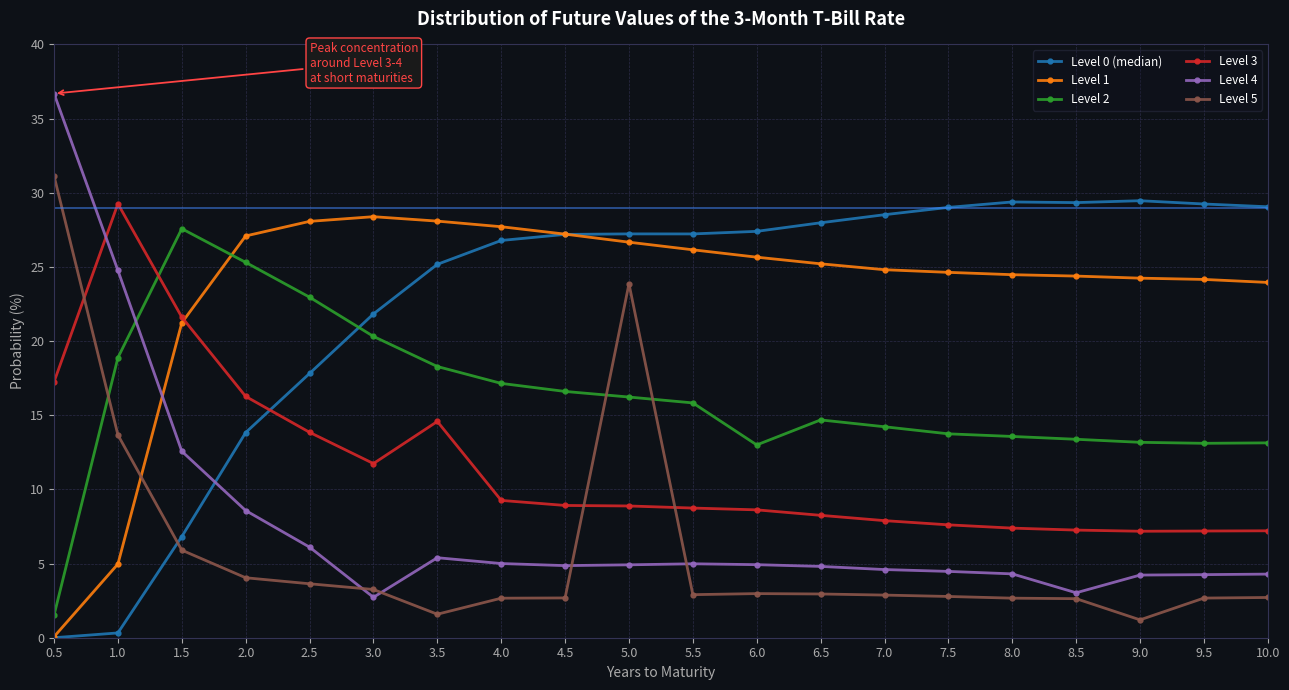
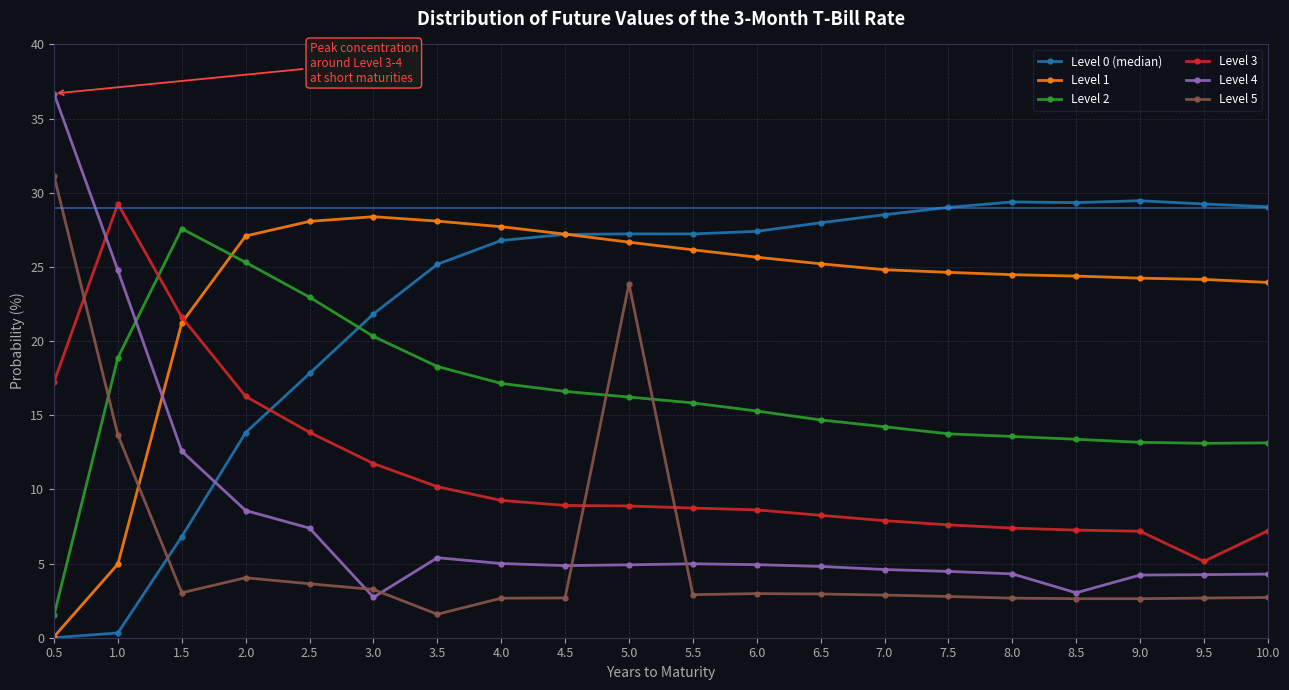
  {
    "Level 0 (median)": {
      "1.0": 0.3,
      "1.5": 6.8,
      "2.0": 13.8,
      "2.5": 17.8,
      "3.0": 21.8,
      "3.5": 25.2,
      "4.0": 26.8,
      "5.0": 27.2,
      "5.5": 27.2,
      "6.0": 27.4,
      "6.5": 28.0,
      "7.0": 28.5,
      "7.5": 29.0,
      "8.0": 29.4,
      "8.5": 29.3,
      "9.0": 29.5,
      "9.5": 29.2,
      "10.0": 29.1
    },
    "Level 1": {
      "1.0": 5.0,
      "1.5": 21.2,
      "2.0": 27.1,
      "2.5": 28.1,
      "3.0": 28.4,
      "3.5": 28.1,
      "4.0": 27.7,
      "5.0": 26.7,
      "5.5": 26.2,
      "6.0": 25.7,
      "6.5": 25.2,
      "7.0": 24.8,
      "7.5": 24.6,
      "8.0": 24.5,
      "8.5": 24.4,
      "9.0": 24.2,
      "9.5": 24.2,
      "10.0": 24.0
    },
    "Level 2": {
      "0.5": 1.5,
      "1.0": 18.9,
      "1.5": 27.6,
      "2.0": 25.3,
      "2.5": 23.0,
      "3.0": 20.3,
      "3.5": 18.3,
      "4.0": 17.1,
      "4.5": 16.6,
      "5.0": 16.2,
      "5.5": 15.8,
-     "6.0": 13.0,
+     "6.0": 15.3,
      "6.5": 14.7,
      "7.0": 14.2,
      "7.5": 13.7,
      "8.0": 13.6,
      "8.5": 13.4,
      "9.0": 13.2,
      "9.5": 13.1,
      "10.0": 13.1
    },
    "Level 3": {
      "0.5": 17.2,
      "1.0": 29.3,
      "1.5": 21.6,
      "2.0": 16.3,
      "2.5": 13.8,
      "3.0": 11.7,
-     "3.5": 14.6,
+     "3.5": 10.2,
      "4.0": 9.3,
      "4.5": 8.9,
      "5.0": 8.9,
      "5.5": 8.7,
      "6.0": 8.6,
      "6.5": 8.3,
      "7.0": 7.9,
      "7.5": 7.6,
      "8.0": 7.4,
      "8.5": 7.3,
      "9.0": 7.2,
-     "9.5": 7.2,
+     "9.5": 5.1,
      "10.0": 7.2
    },
    "Level 4": {
      "1.0": 24.8,
      "1.5": 12.6,
      "2.0": 8.6,
-     "2.5": 6.1,
+     "2.5": 7.4,
      "3.0": 2.7,
      "3.5": 5.4,
      "4.0": 5.0,
      "4.5": 4.9,
      "5.0": 4.9,
      "5.5": 5.0,
      "6.0": 4.9,
      "6.5": 4.8,
      "7.0": 4.6,
      "7.5": 4.5,
      "8.0": 4.3,
      "8.5": 3.0,
      "9.0": 4.2,
      "9.5": 4.3,
      "10.0": 4.3
    },
    "Level 5": {
      "0.5": 31.1,
      "1.0": 13.7,
-     "1.5": 5.9,
+     "1.5": 3.0,
      "2.0": 4.0,
      "2.5": 3.6,
      "3.0": 3.3,
      "3.5": 1.6,
      "4.0": 2.7,
      "4.5": 2.7,
      "5.0": 23.9,
      "5.5": 2.9,
      "6.0": 3.0,
      "6.5": 2.9,
      "7.0": 2.9,
      "7.5": 2.8,
      "8.0": 2.7,
      "8.5": 2.6,
-     "9.0": 1.2,
+     "9.0": 2.6,
      "9.5": 2.7,
      "10.0": 2.7
    }
  }
